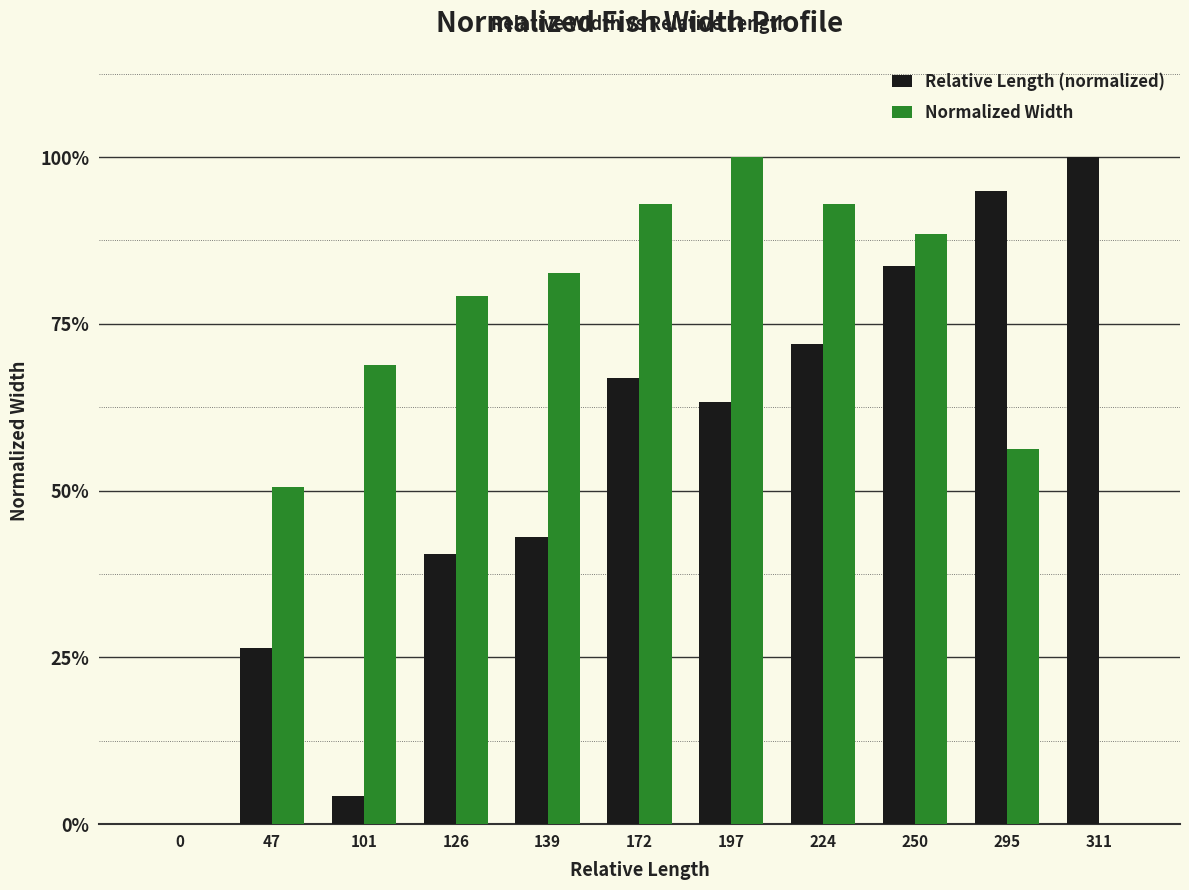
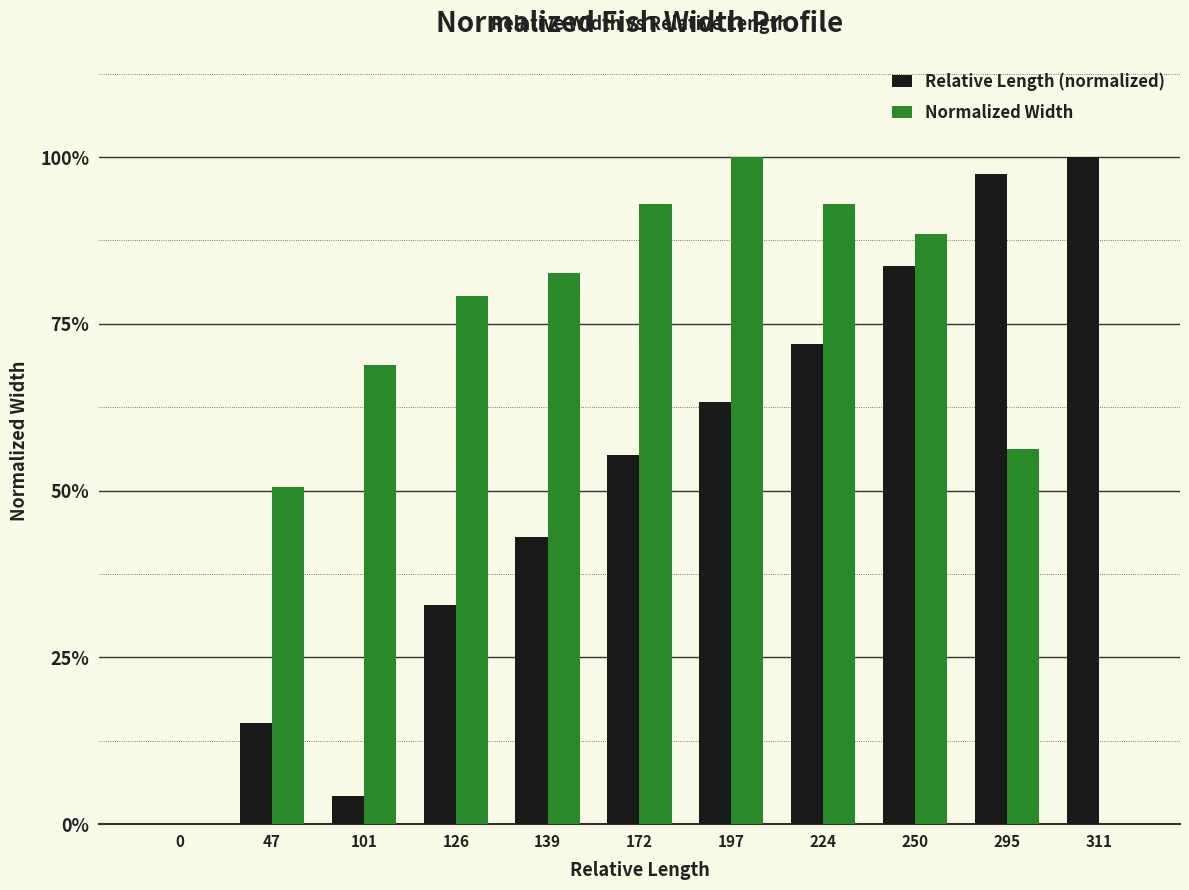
  {
    "Relative Length (normalized)": {
      "0": "0%",
-     "47": "26%",
+     "47": "15%",
      "101": "4%",
-     "126": "41%",
+     "126": "33%",
      "139": "43%",
-     "172": "67%",
+     "172": "55%",
      "197": "63%",
      "224": "72%",
      "250": "84%",
-     "295": "95%",
+     "295": "97%",
      "311": "100%"
    },
    "Normalized Width": {
      "0": "0%",
      "47": "51%",
      "101": "69%",
      "126": "79%",
      "139": "83%",
      "172": "93%",
      "197": "100%",
      "224": "93%",
      "250": "88%",
      "295": "56%",
      "311": "0%"
    }
  }
